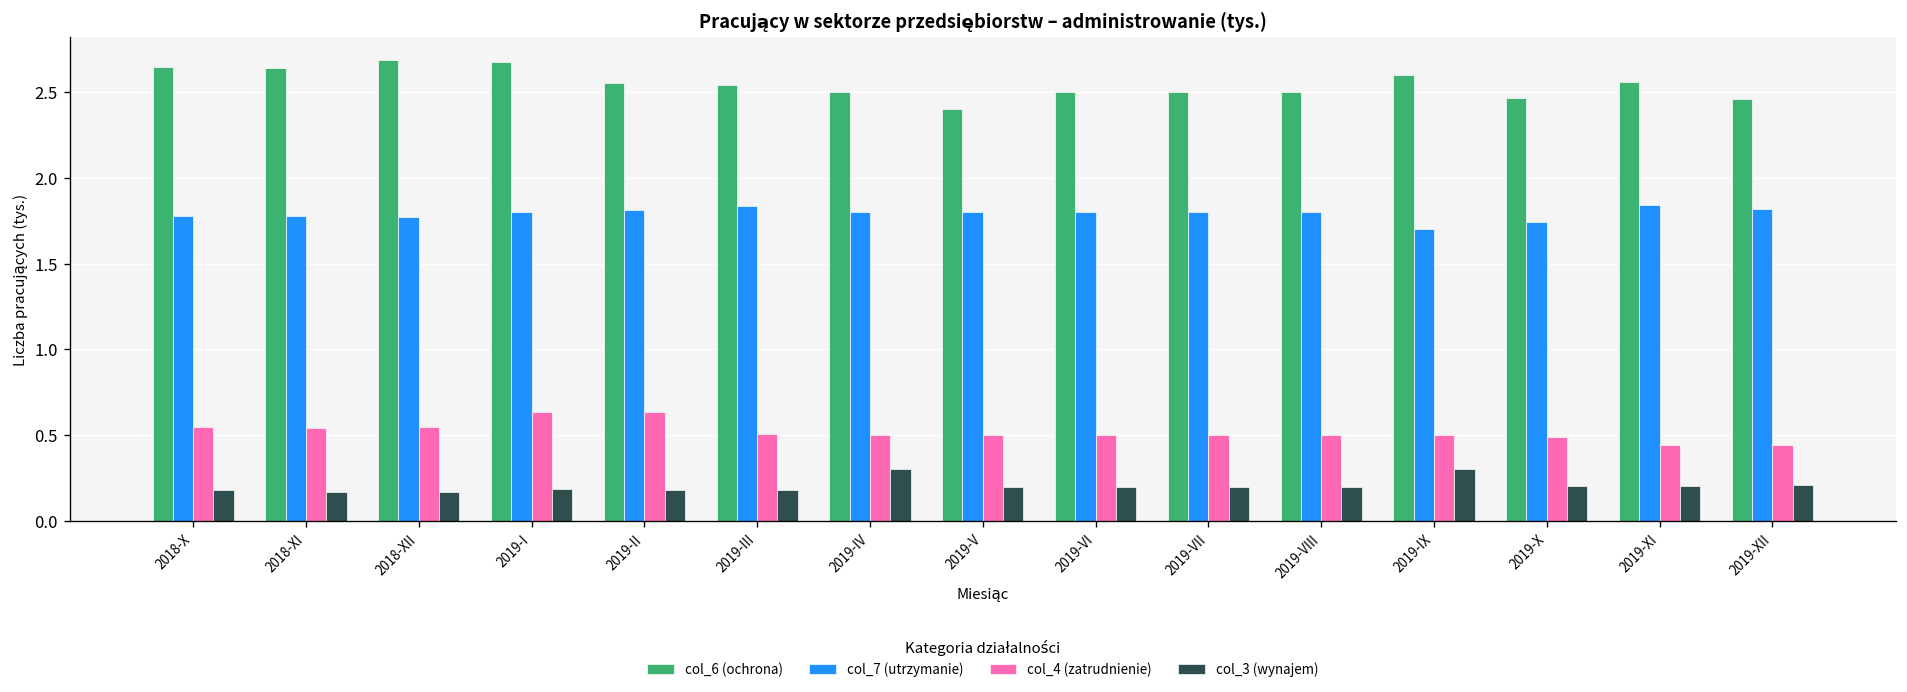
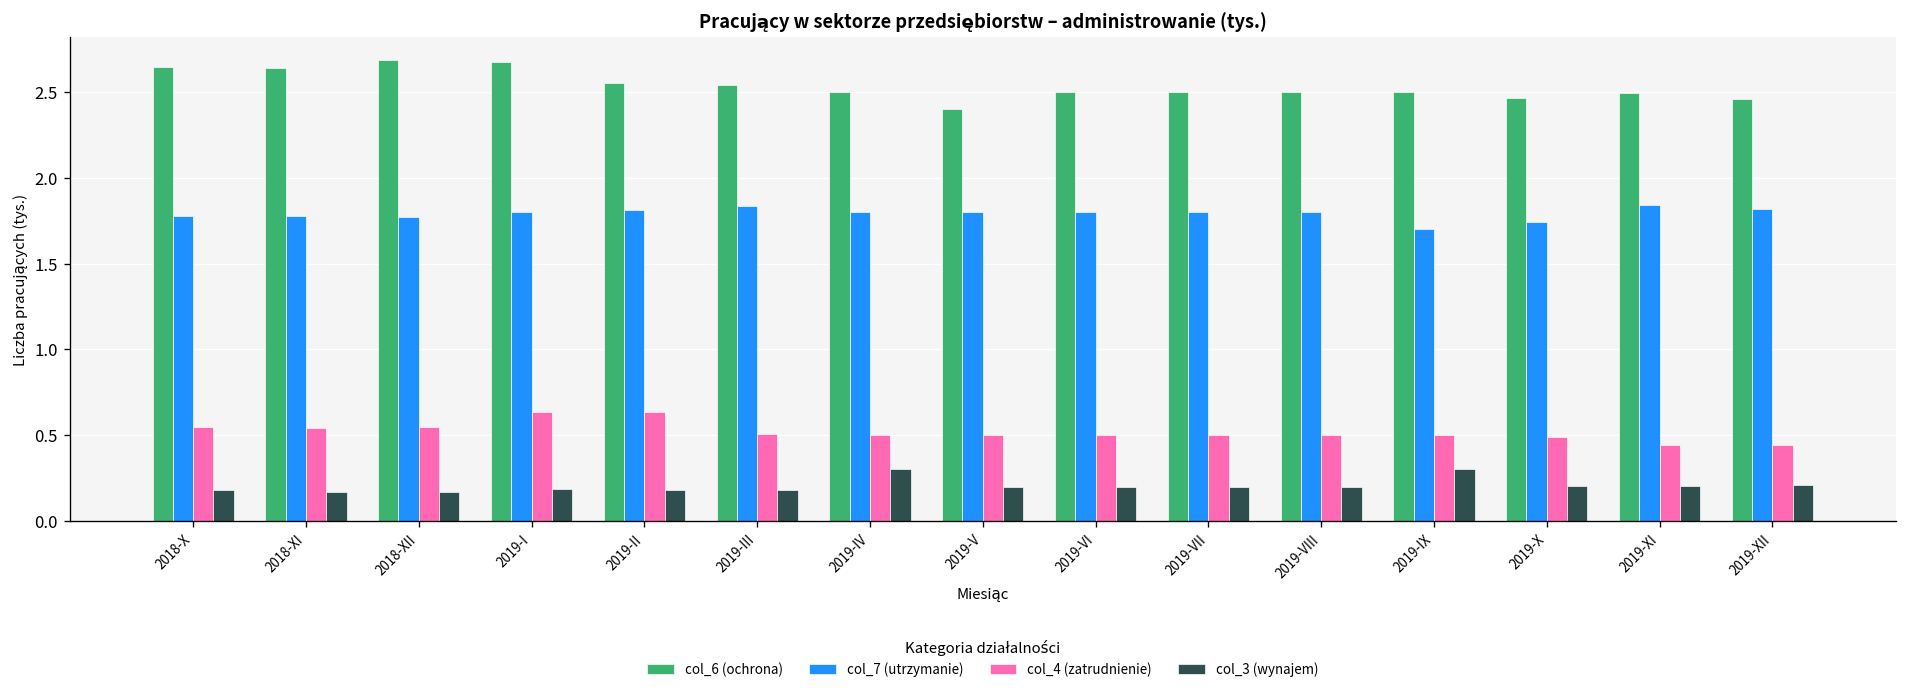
  {
    "col_6 (ochrona)": {
      "2018-X": 2.65,
      "2018-XI": 2.64,
      "2018-XII": 2.69,
      "2019-I": 2.68,
      "2019-II": 2.55,
      "2019-III": 2.54,
      "2019-IV": 2.50,
      "2019-V": 2.40,
      "2019-VI": 2.50,
      "2019-VII": 2.50,
      "2019-VIII": 2.50,
-     "2019-IX": 2.6,
+     "2019-IX": 2.5,
      "2019-X": 2.47,
-     "2019-XI": 2.56,
+     "2019-XI": 2.50,
      "2019-XII": 2.46
    },
    "col_7 (utrzymanie)": {
      "2018-X": 1.78,
      "2018-XI": 1.78,
      "2018-XII": 1.77,
      "2019-I": 1.80,
      "2019-II": 1.82,
      "2019-III": 1.84,
      "2019-IV": 1.80,
      "2019-V": 1.80,
      "2019-VI": 1.80,
      "2019-VII": 1.80,
      "2019-VIII": 1.80,
      "2019-IX": 1.70,
      "2019-X": 1.74,
      "2019-XI": 1.84,
      "2019-XII": 1.82
    },
    "col_4 (zatrudnienie)": {
      "2018-X": 0.55,
      "2018-XI": 0.54,
      "2018-XII": 0.55,
      "2019-I": 0.64,
      "2019-II": 0.64,
      "2019-III": 0.51,
      "2019-IV": 0.50,
      "2019-V": 0.50,
      "2019-VI": 0.50,
      "2019-VII": 0.50,
      "2019-VIII": 0.50,
      "2019-IX": 0.50,
      "2019-X": 0.49,
      "2019-XI": 0.44,
      "2019-XII": 0.44
    },
    "col_3 (wynajem)": {
      "2018-X": 0.18,
      "2018-XI": 0.17,
      "2018-XII": 0.17,
      "2019-I": 0.19,
      "2019-II": 0.18,
      "2019-III": 0.18,
      "2019-IV": 0.30,
      "2019-V": 0.20,
      "2019-VI": 0.20,
      "2019-VII": 0.20,
      "2019-VIII": 0.20,
      "2019-IX": 0.30,
      "2019-X": 0.21,
      "2019-XI": 0.21,
      "2019-XII": 0.21
    }
  }
